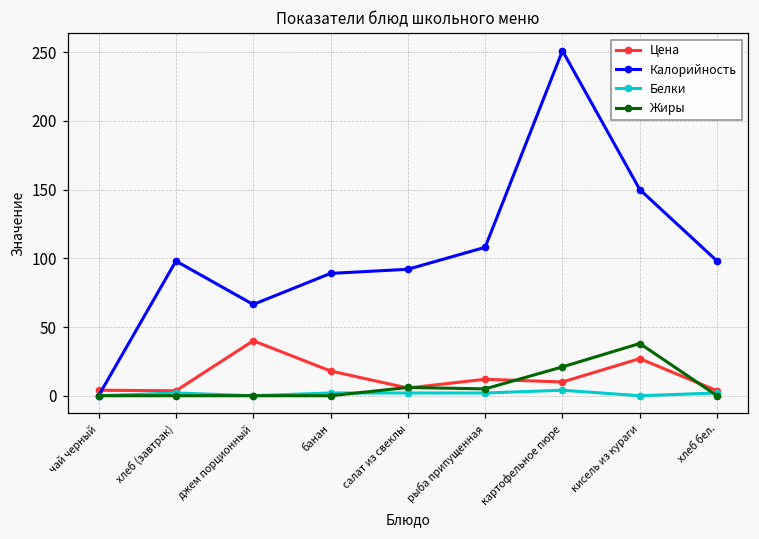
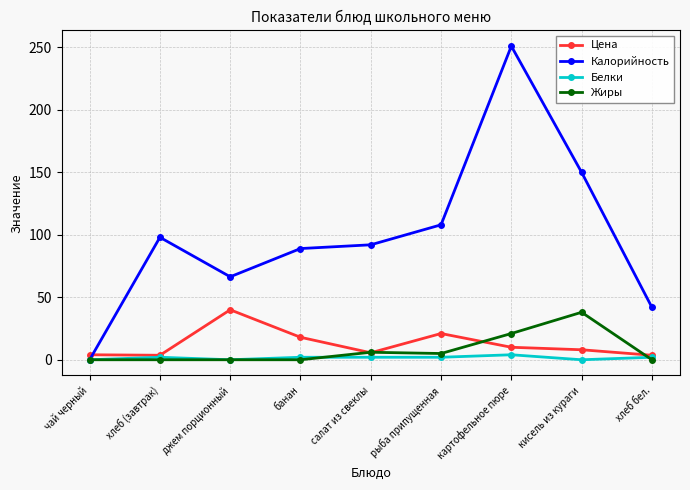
  {
    "Цена": {
      "чай черный": 4,
      "джем порционный": 40,
      "банан": 18,
-     "рыба припущенная": 12,
+     "рыба припущенная": 21,
      "картофельное пюре": 10,
-     "кисель из кураги": 27
+     "кисель из кураги": 8
    },
    "Калорийность": {
      "хлеб (завтрак)": 98,
      "джем порционный": 66,
      "банан": 89,
      "салат из свеклы": 92,
      "рыба припущенная": 108,
      "картофельное пюре": 251,
      "кисель из кураги": 150,
-     "хлеб бел.": 98
+     "хлеб бел.": 42
    },
    "Белки": {
      "салат из свеклы": 2,
      "рыба припущенная": 2,
      "картофельное пюре": 4,
      "кисель из кураги": 0
    },
    "Жиры": {
      "рыба припущенная": 5,
      "картофельное пюре": 21,
      "кисель из кураги": 38
    }
  }
